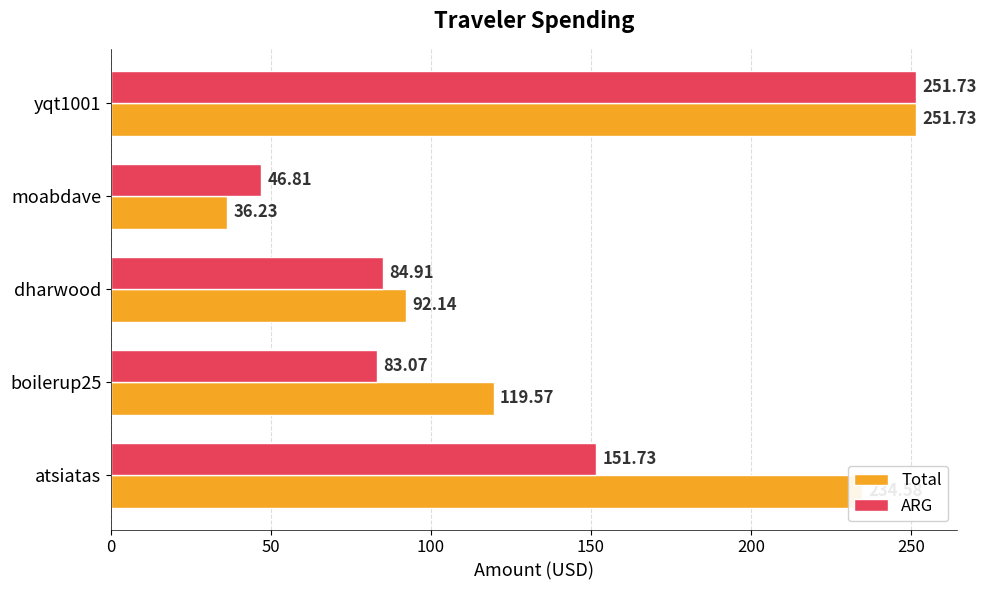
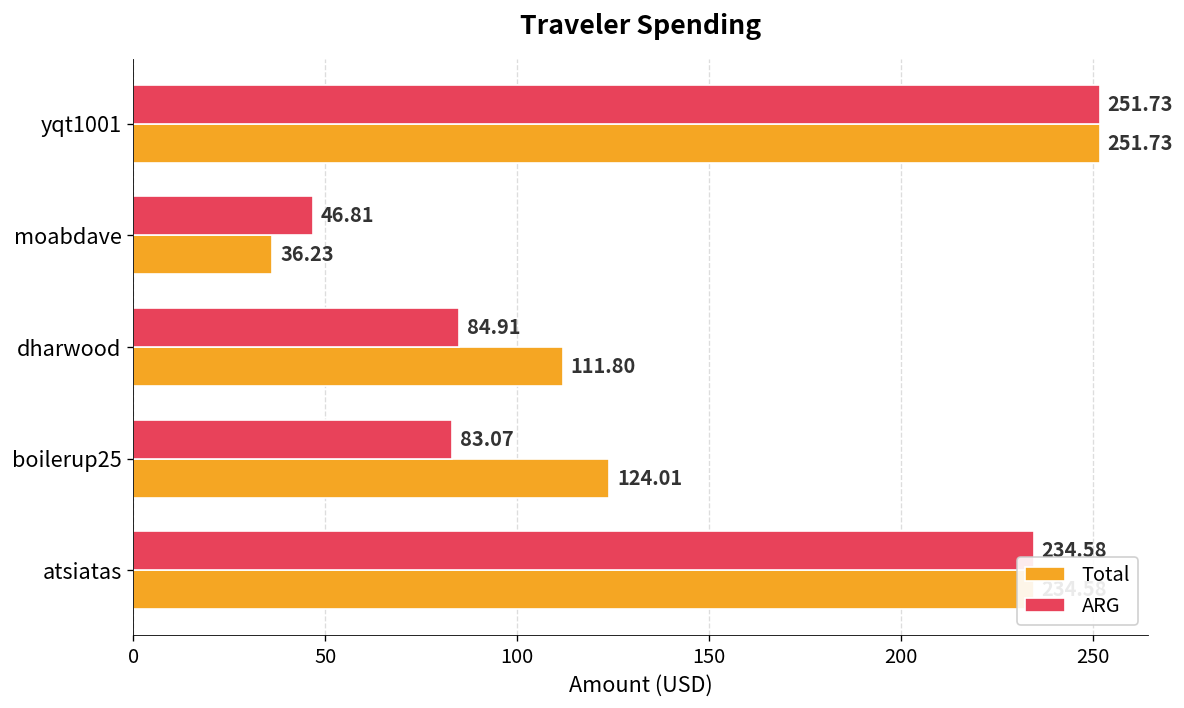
  {
    "Total": {
      "yqt1001": 251.73,
      "moabdave": 36.23,
-     "dharwood": 92.14,
-     "boilerup25": 119.57
+     "dharwood": 111.80,
+     "boilerup25": 124.01
    },
    "ARG": {
-     "atsiatas": 152
+     "atsiatas": 235
    }
  }
